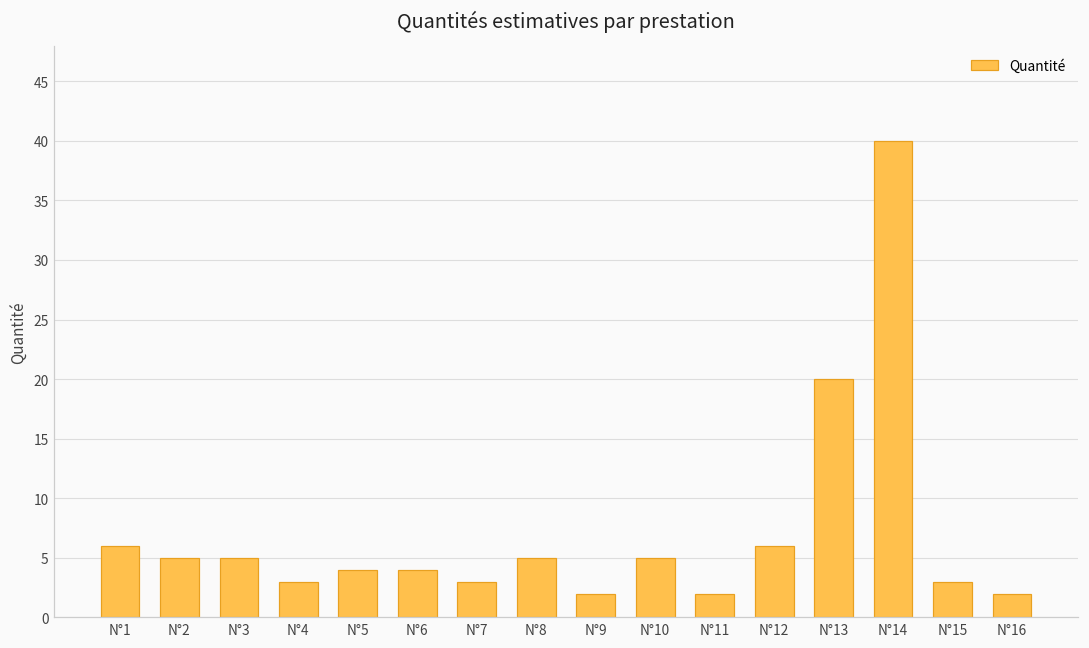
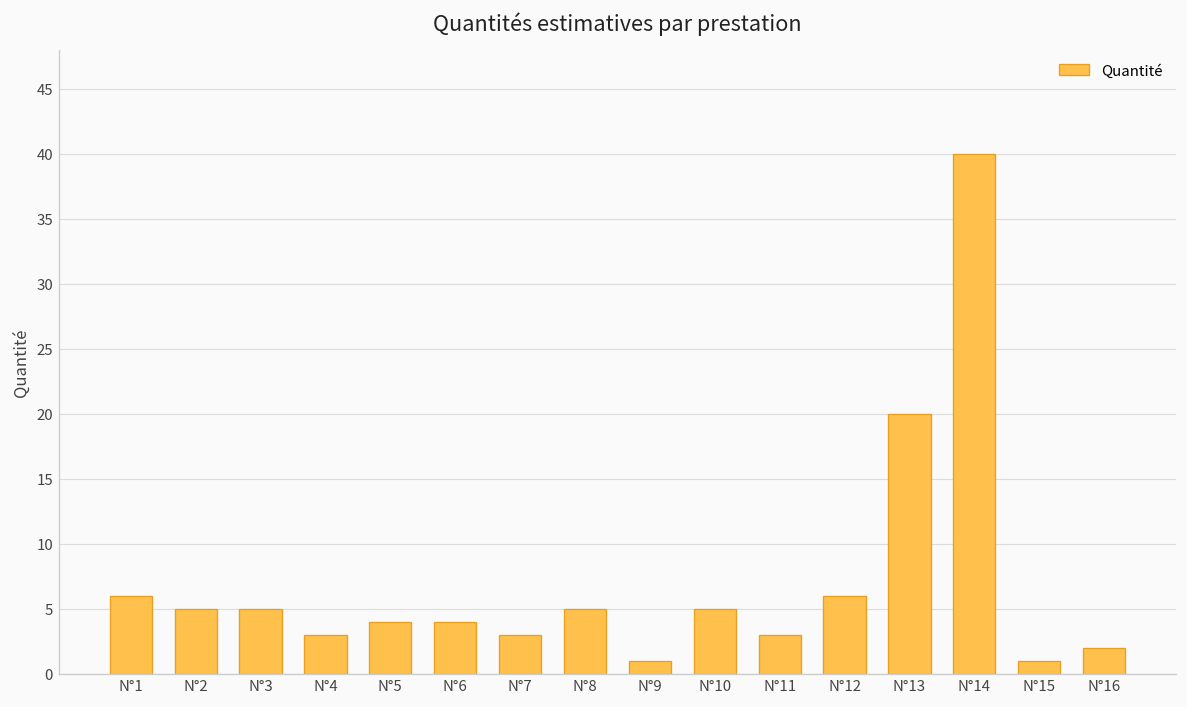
  {
    "N°1": 6,
    "N°2": 5,
    "N°3": 5,
    "N°4": 3,
    "N°5": 4,
    "N°6": 4,
    "N°7": 3,
    "N°8": 5,
-   "N°9": 2,
+   "N°9": 1,
    "N°10": 5,
-   "N°11": 2,
+   "N°11": 3,
    "N°12": 6,
    "N°13": 20,
    "N°14": 40,
-   "N°15": 3,
+   "N°15": 1,
    "N°16": 2
  }
